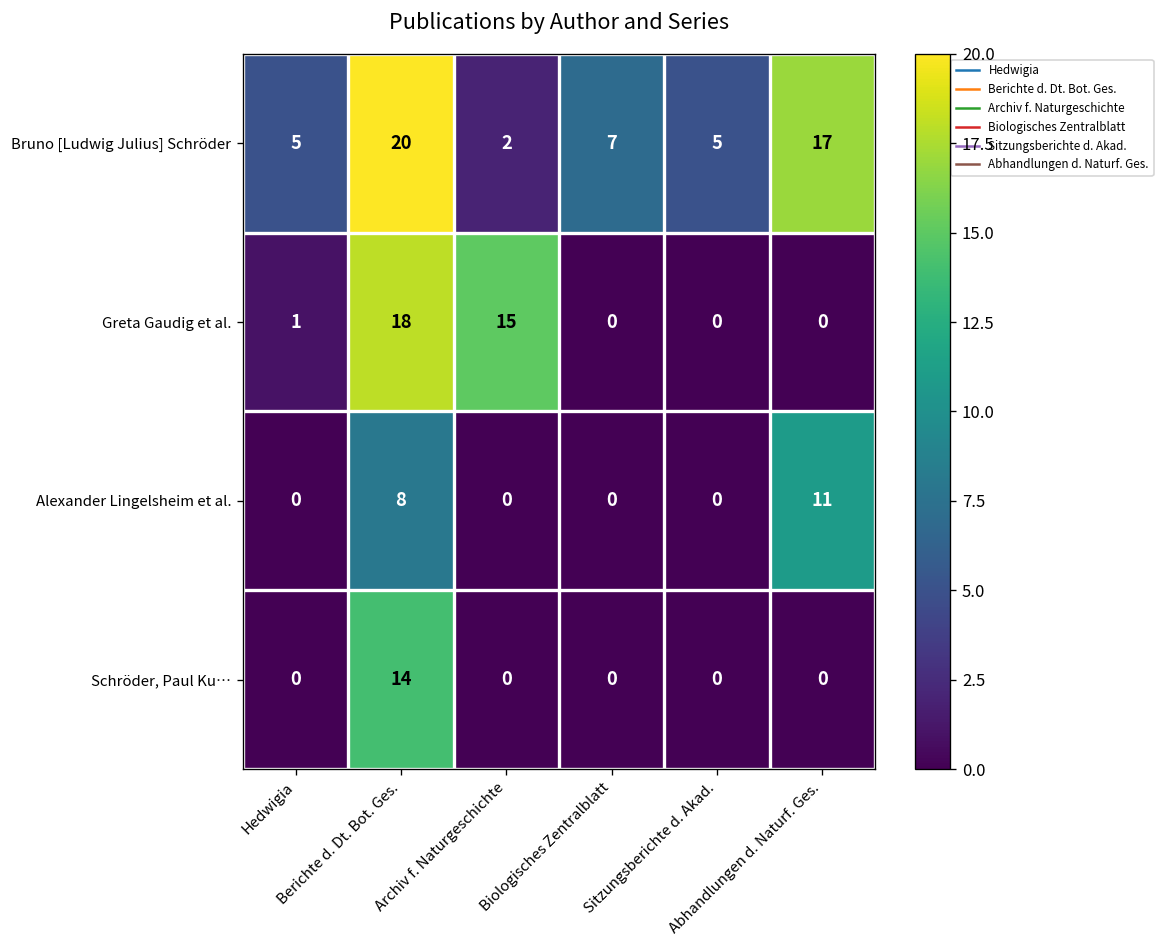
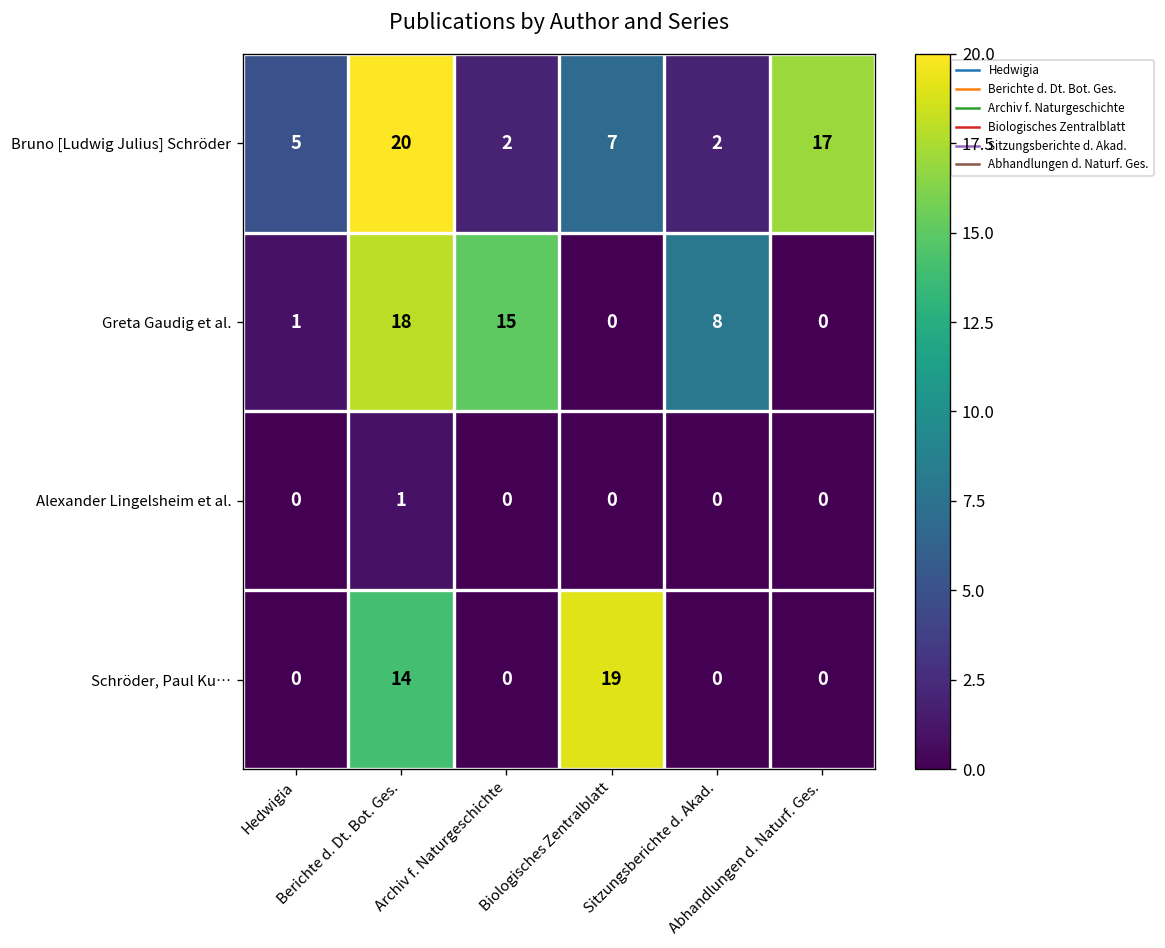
  {
    "Bruno [Ludwig Julius] Schröder": {
      "Hedwigia": 5,
      "Berichte d. Dt. Bot. Ges.": 20,
      "Archiv f. Naturgeschichte": 2,
      "Biologisches Zentralblatt": 7,
-     "Sitzungsberichte d. Akad.": 5,
+     "Sitzungsberichte d. Akad.": 2,
      "Abhandlungen d. Naturf. Ges.": 17
    },
    "Greta Gaudig et al.": {
      "Hedwigia": 1,
      "Berichte d. Dt. Bot. Ges.": 18,
      "Archiv f. Naturgeschichte": 15,
      "Biologisches Zentralblatt": 0,
-     "Sitzungsberichte d. Akad.": 0,
+     "Sitzungsberichte d. Akad.": 8,
      "Abhandlungen d. Naturf. Ges.": 0
    },
    "Alexander Lingelsheim et al.": {
      "Hedwigia": 0,
-     "Berichte d. Dt. Bot. Ges.": 8,
+     "Berichte d. Dt. Bot. Ges.": 1,
      "Archiv f. Naturgeschichte": 0,
      "Biologisches Zentralblatt": 0,
      "Sitzungsberichte d. Akad.": 0,
-     "Abhandlungen d. Naturf. Ges.": 11
+     "Abhandlungen d. Naturf. Ges.": 0
    },
    "Schröder, Paul Ku…": {
      "Hedwigia": 0,
      "Berichte d. Dt. Bot. Ges.": 14,
      "Archiv f. Naturgeschichte": 0,
-     "Biologisches Zentralblatt": 0,
+     "Biologisches Zentralblatt": 19,
      "Sitzungsberichte d. Akad.": 0,
      "Abhandlungen d. Naturf. Ges.": 0
    }
  }
